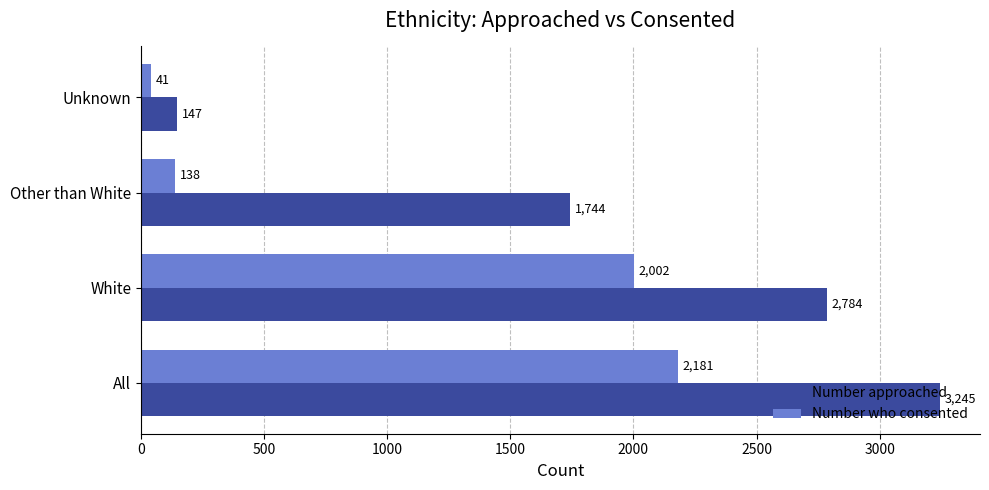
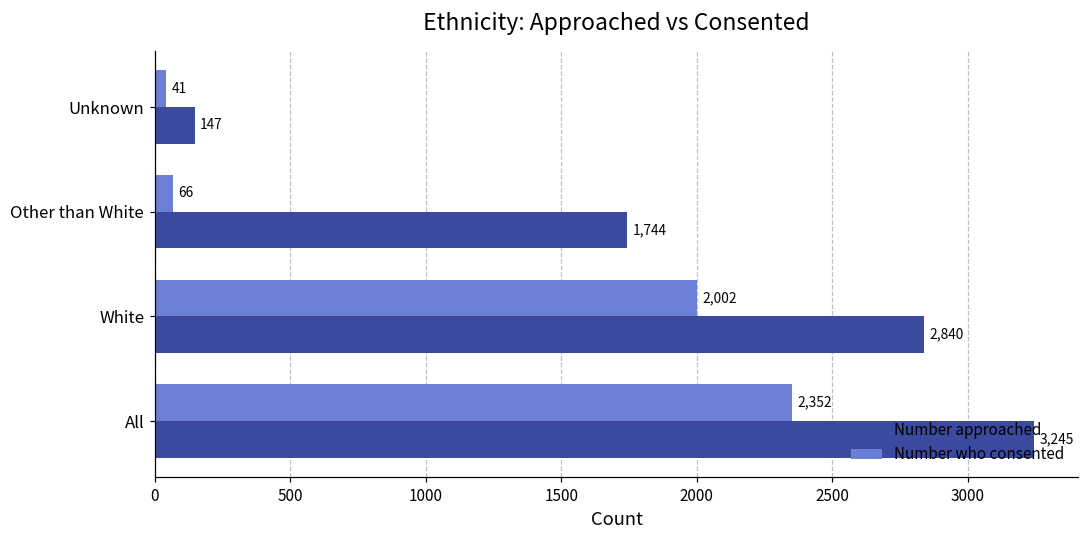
  {
    "Number approached": {
      "Unknown": "147",
      "Other than White": "1,744",
-     "White": "2,784",
+     "White": "2,840",
      "All": "3,245"
    },
    "Number who consented": {
      "Unknown": "41",
-     "Other than White": "138",
+     "Other than White": "66",
      "White": "2,002",
-     "All": "2,181"
+     "All": "2,352"
    }
  }
